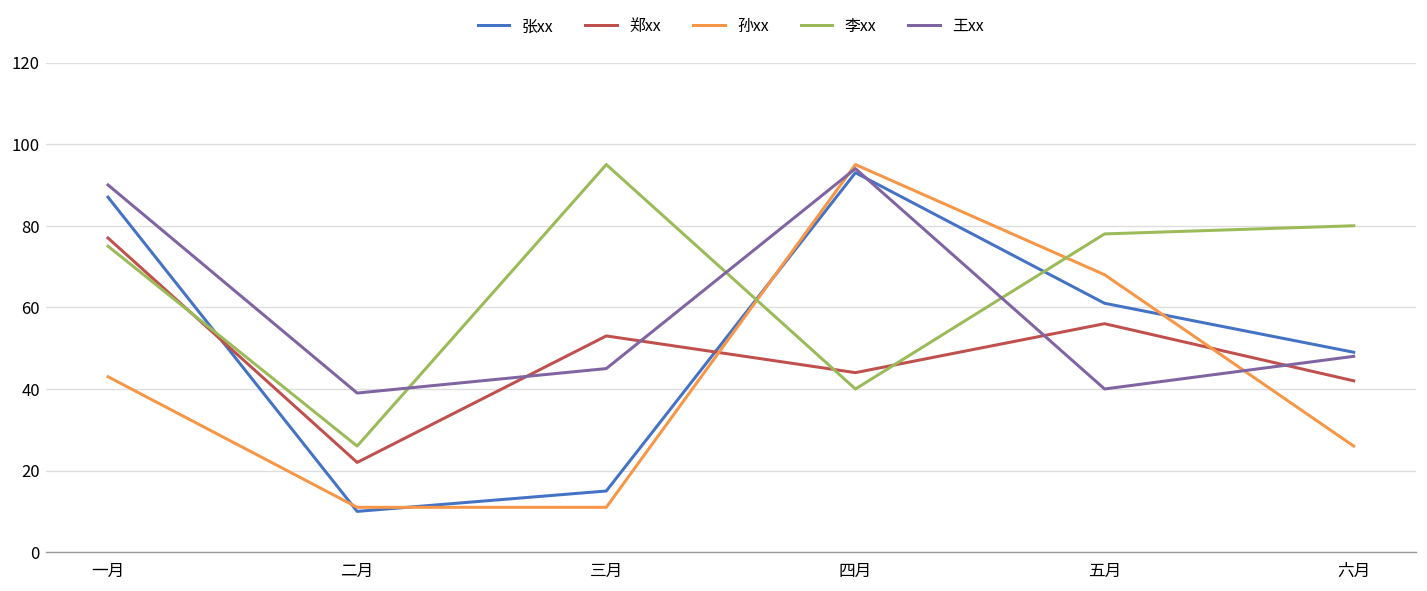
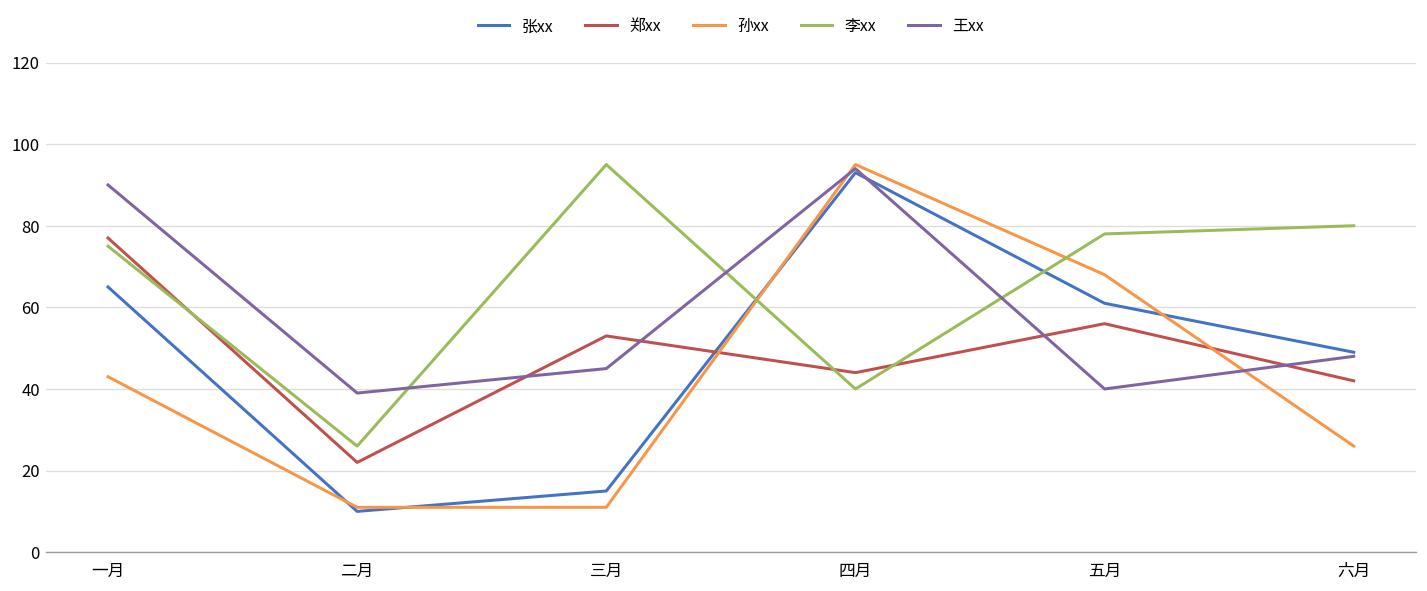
  {
    "张xx": {
-     "一月": 87,
+     "一月": 65,
      "二月": 10,
      "三月": 15,
      "四月": 93,
      "五月": 61,
      "六月": 49
    },
    "郑xx": {
      "一月": 77,
      "二月": 22,
      "三月": 53,
      "四月": 44,
      "五月": 56,
      "六月": 42
    },
    "孙xx": {
      "一月": 43,
      "二月": 11,
      "三月": 11,
      "四月": 95,
      "五月": 68,
      "六月": 26
    },
    "李xx": {
      "一月": 75,
      "二月": 26,
      "三月": 95,
      "四月": 40,
      "五月": 78,
      "六月": 80
    },
    "王xx": {
      "一月": 90,
      "二月": 39,
      "三月": 45,
      "四月": 94,
      "五月": 40,
      "六月": 48
    }
  }
